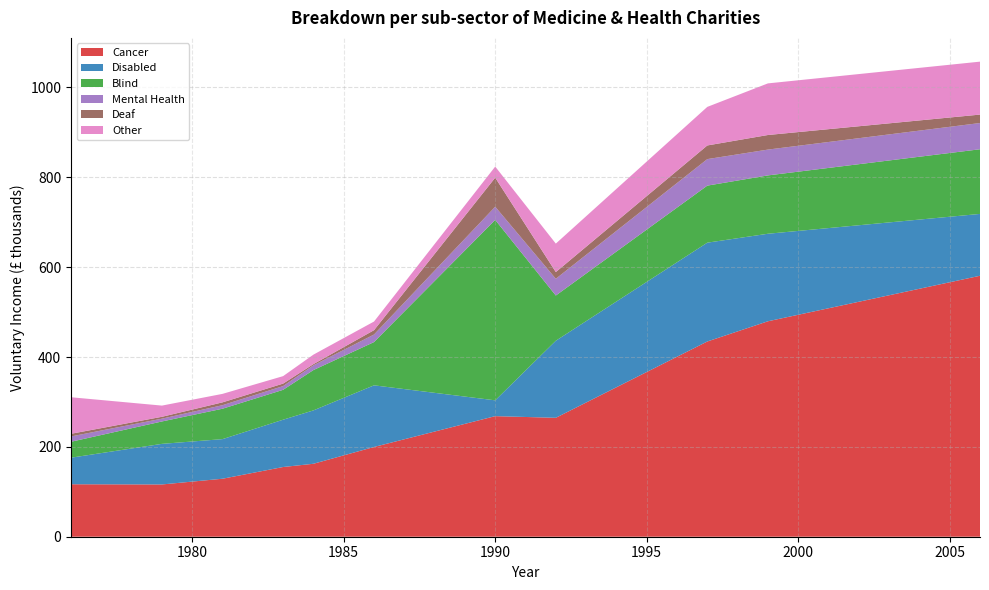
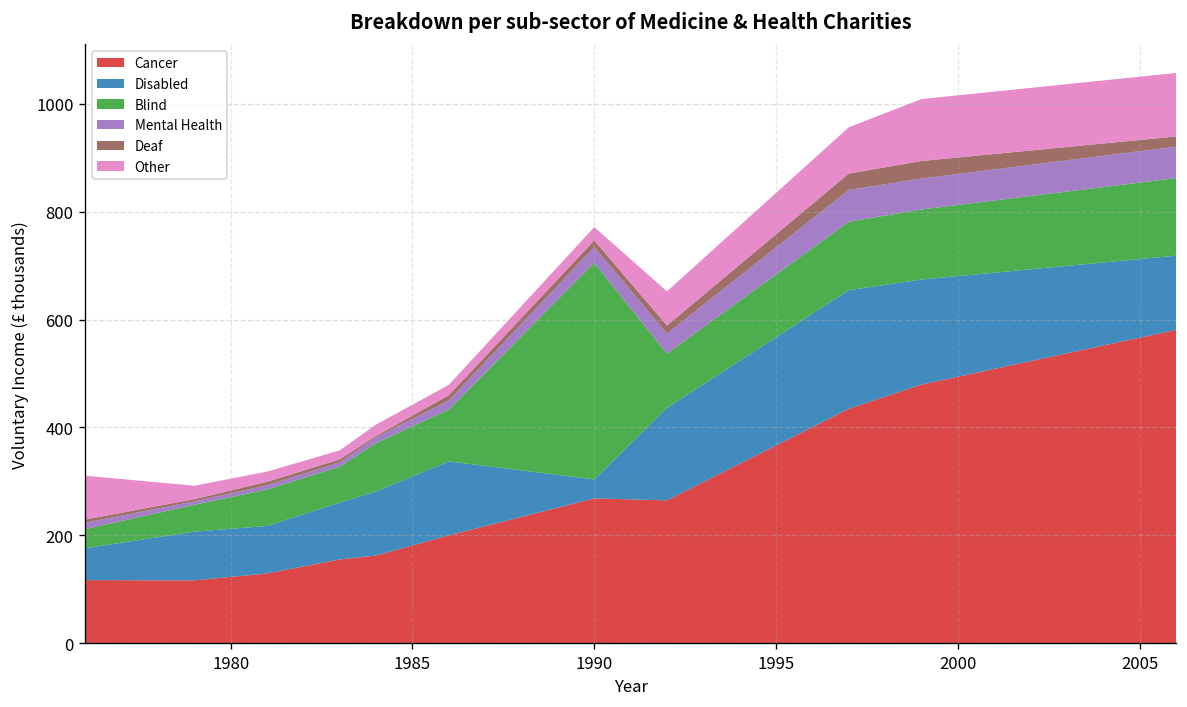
  {
    "Cancer": {
      "1990": 270
    },
    "Disabled": {
      "1990": 40
    },
    "Blind": {
      "1990": 400
    },
    "Mental Health": {
      "1990": 30
    },
    "Deaf": {
-     "1990": 60
+     "1990": 10
    },
    "Other": {
      "1990": 20
    }
  }
